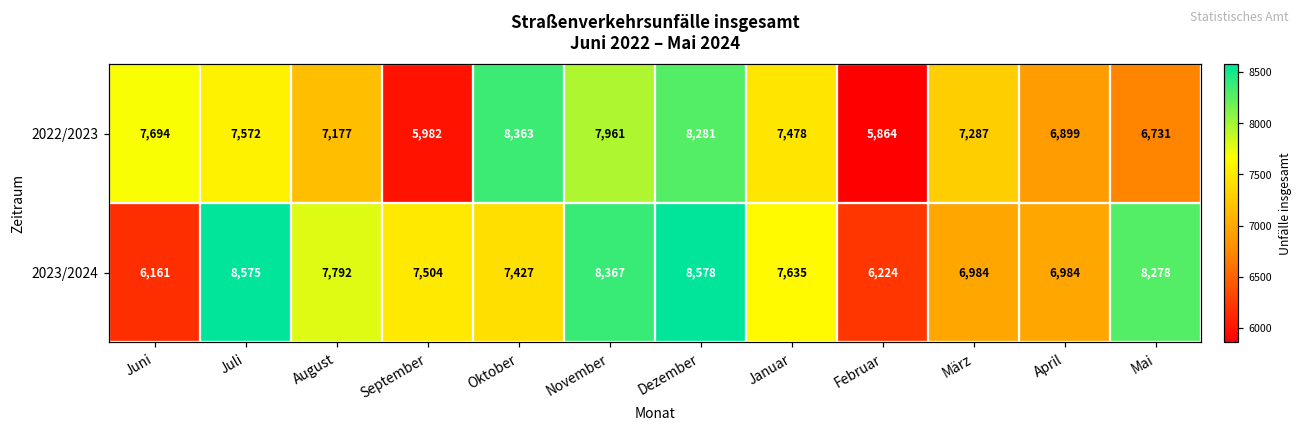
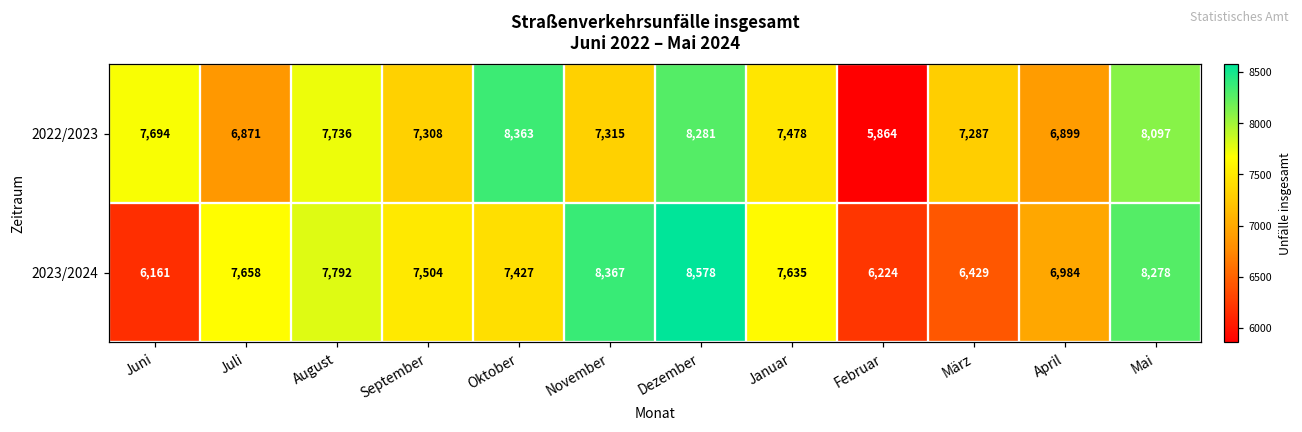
  {
    "2022/2023": {
      "Juni": "7,694",
-     "Juli": "7,572",
-     "August": "7,177",
-     "September": "5,982",
+     "Juli": "6,871",
+     "August": "7,736",
+     "September": "7,308",
      "Oktober": "8,363",
-     "November": "7,961",
+     "November": "7,315",
      "Dezember": "8,281",
      "Januar": "7,478",
      "Februar": "5,864",
      "März": "7,287",
      "April": "6,899",
-     "Mai": "6,731"
+     "Mai": "8,097"
    },
    "2023/2024": {
      "Juni": "6,161",
-     "Juli": "8,575",
+     "Juli": "7,658",
      "August": "7,792",
      "September": "7,504",
      "Oktober": "7,427",
      "November": "8,367",
      "Dezember": "8,578",
      "Januar": "7,635",
      "Februar": "6,224",
-     "März": "6,984",
+     "März": "6,429",
      "April": "6,984",
      "Mai": "8,278"
    }
  }
